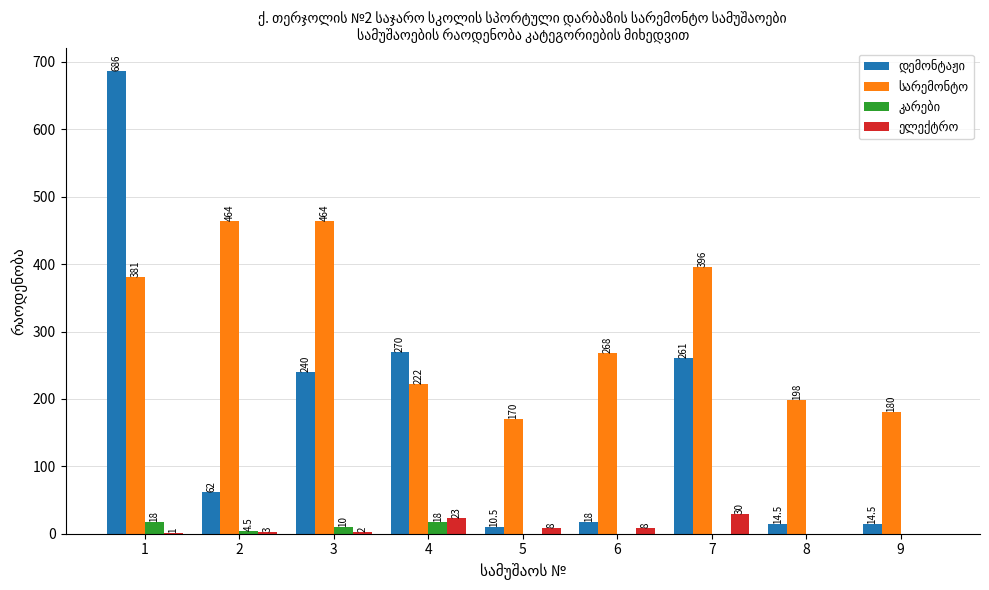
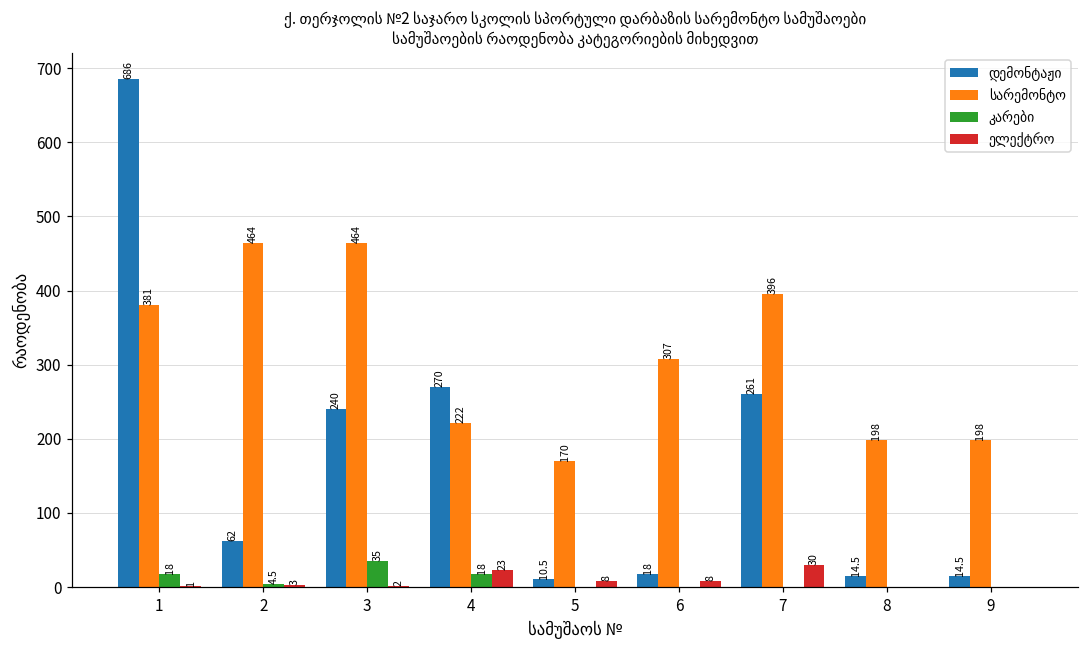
  {
    "დემონტაჟი": {
      "1": 686,
      "2": 62,
      "3": 240,
      "4": 270,
      "5": 10.5,
      "6": 18,
      "7": 261,
      "8": 14.5,
      "9": 14.5
    },
    "სარემონტო": {
      "1": 381,
      "2": 464,
      "3": 464,
      "4": 222,
      "5": 170,
-     "6": 268,
+     "6": 307,
      "7": 396,
      "8": 198,
-     "9": 180
+     "9": 198
    },
    "კარები": {
      "1": 18,
      "2": 4.5,
-     "3": 10,
+     "3": 35,
      "4": 18
    },
    "ელექტრო": {
      "1": 1,
      "2": 3,
      "3": 2,
      "4": 23,
      "5": 8,
      "6": 8,
      "7": 30
    }
  }
